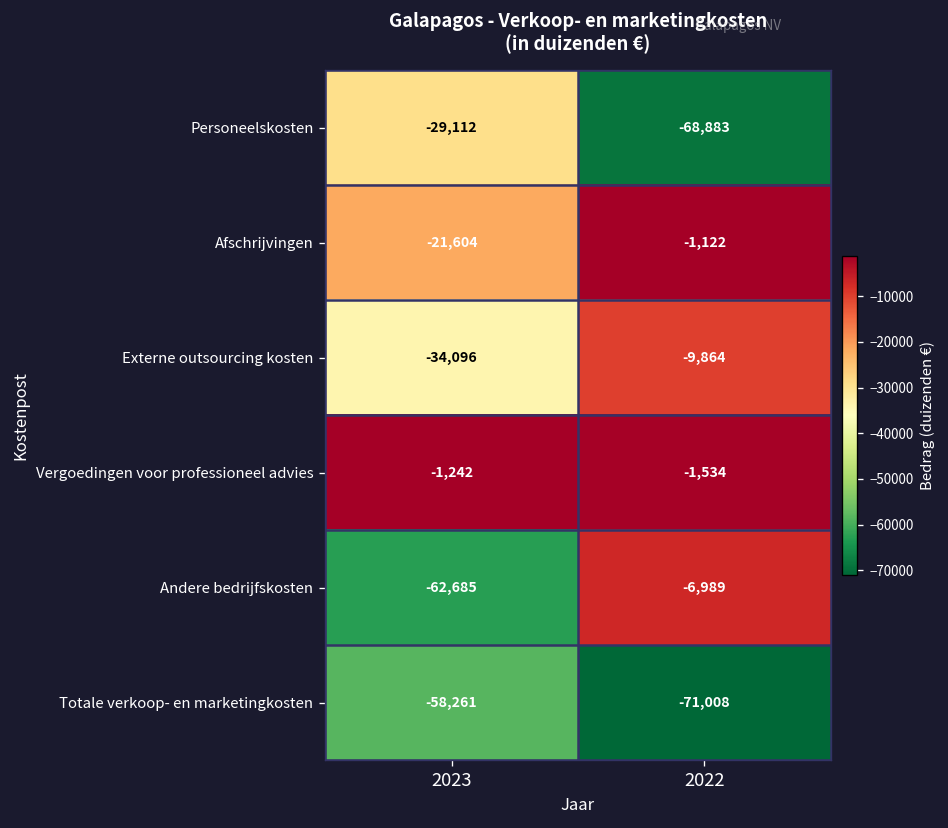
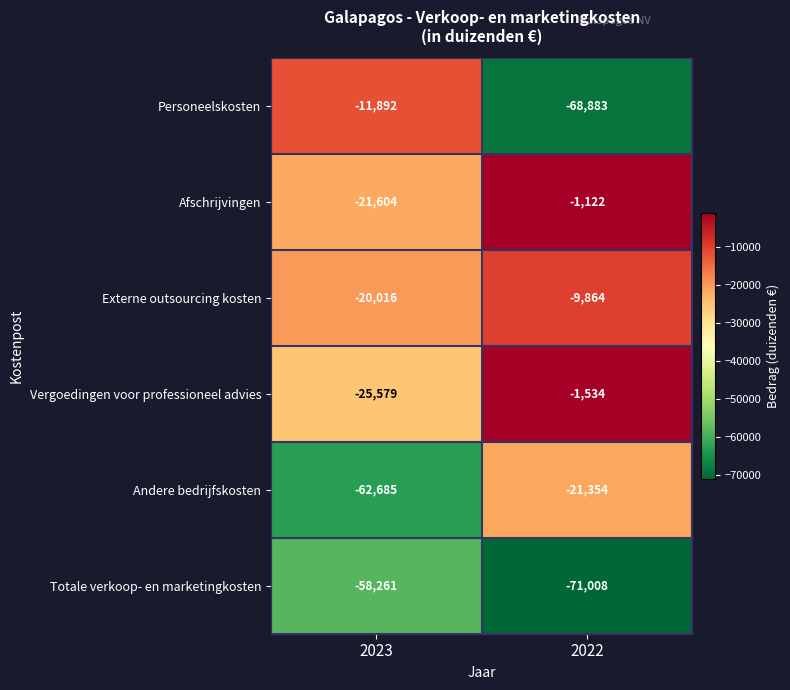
  {
    "Personeelskosten": {
-     "2023": "-29,112",
+     "2023": "-11,892",
      "2022": "-68,883"
    },
    "Afschrijvingen": {
      "2023": "-21,604",
      "2022": "-1,122"
    },
    "Externe outsourcing kosten": {
-     "2023": "-34,096",
+     "2023": "-20,016",
      "2022": "-9,864"
    },
    "Vergoedingen voor professioneel advies": {
-     "2023": "-1,242",
+     "2023": "-25,579",
      "2022": "-1,534"
    },
    "Andere bedrijfskosten": {
      "2023": "-62,685",
-     "2022": "-6,989"
+     "2022": "-21,354"
    },
    "Totale verkoop- en marketingkosten": {
      "2023": "-58,261",
      "2022": "-71,008"
    }
  }
